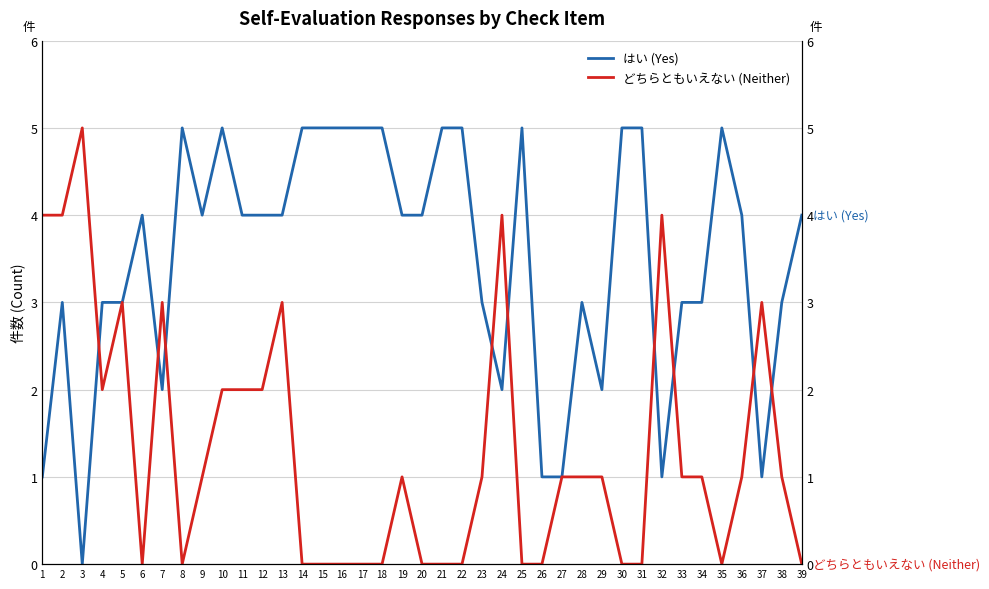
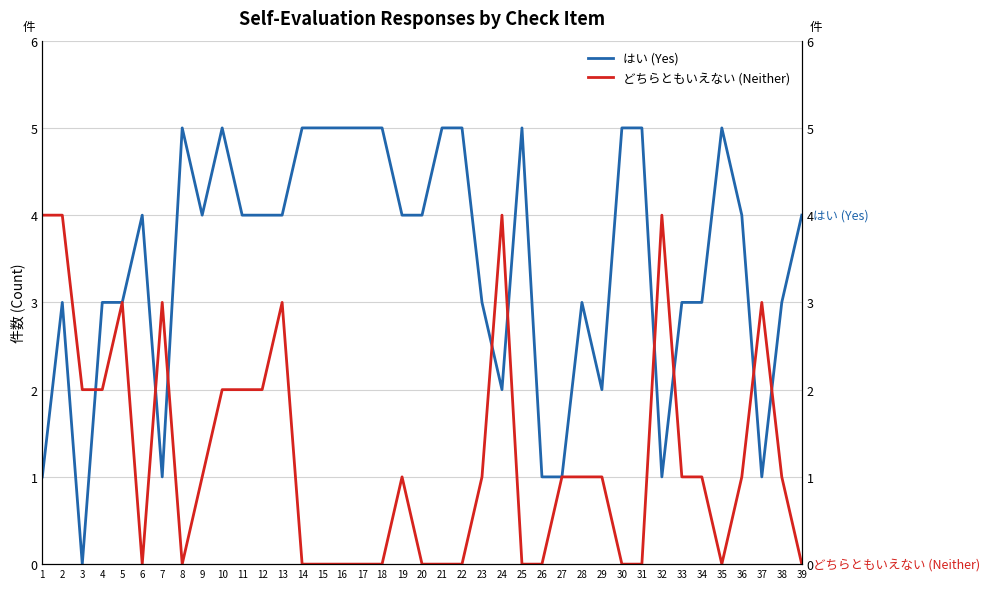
  {
    "はい (Yes)": {
      "1": 1,
      "2": 3,
      "3": 0,
      "4": 3,
      "6": 4,
-     "7": 2,
+     "7": 1,
      "8": 5,
      "9": 4,
      "10": 5,
      "11": 4,
      "12": 4,
      "13": 4,
      "14": 5,
      "15": 5,
      "16": 5,
      "17": 5,
      "18": 5,
      "19": 4,
      "20": 4,
      "21": 5,
      "22": 5,
      "23": 3,
      "24": 2,
      "25": 5,
      "26": 1,
      "28": 3,
      "29": 2,
      "30": 5,
      "31": 5,
      "32": 1,
      "33": 3,
      "34": 3,
      "35": 5,
      "36": 4,
      "37": 1,
      "38": 3,
      "39": 4
    },
    "どちらともいえない (Neither)": {
      "1": 4,
      "2": 4,
-     "3": 5,
+     "3": 2,
      "4": 2,
      "6": 0,
      "7": 3,
      "8": 0,
      "9": 1,
      "10": 2,
      "11": 2,
      "12": 2,
      "13": 3,
      "14": 0,
      "15": 0,
      "16": 0,
      "17": 0,
      "18": 0,
      "19": 1,
      "20": 0,
      "21": 0,
      "22": 0,
      "23": 1,
      "24": 4,
      "25": 0,
      "26": 0,
      "28": 1,
      "29": 1,
      "30": 0,
      "31": 0,
      "32": 4,
      "33": 1,
      "34": 1,
      "35": 0,
      "36": 1,
      "37": 3,
      "38": 1,
      "39": 0
    }
  }
